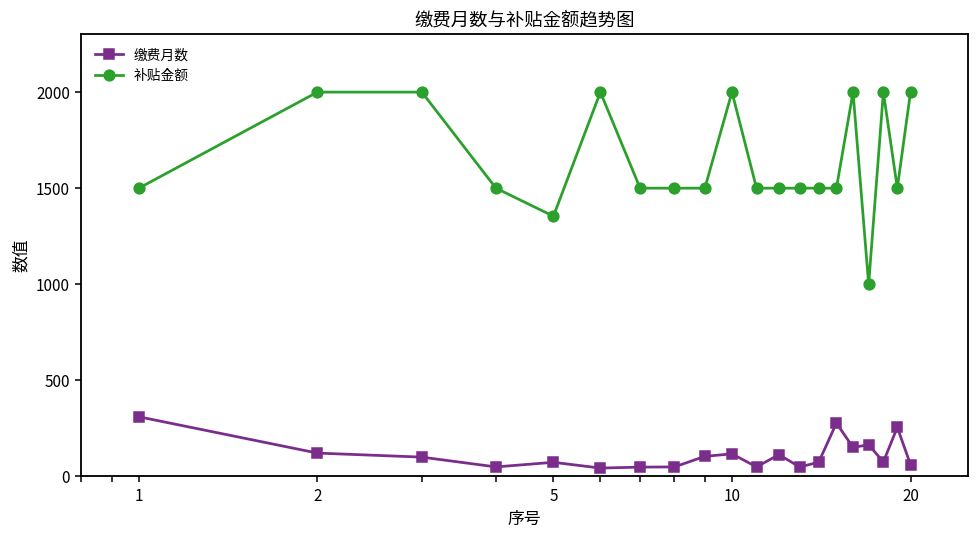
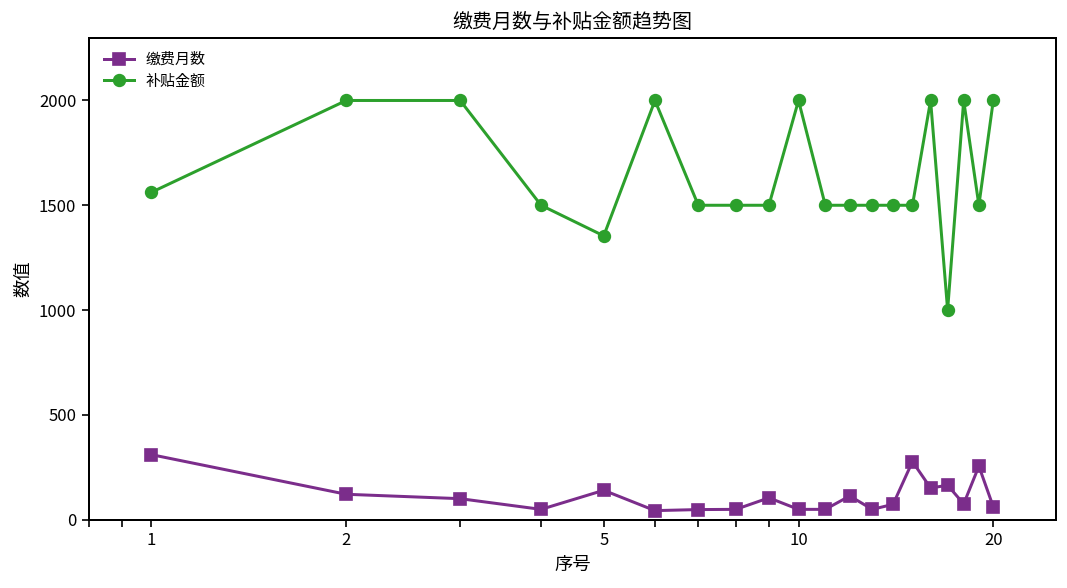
  {
    "缴费月数": {
      "1": 310,
      "2": 120,
-     "5": 70,
-     "10": 120,
+     "5": 140,
+     "10": 50,
      "20": 60
    },
    "补贴金额": {
-     "1": 1500,
+     "1": 1560,
      "2": 2000,
      "5": 1350,
      "10": 2000,
      "20": 2000
    }
  }
